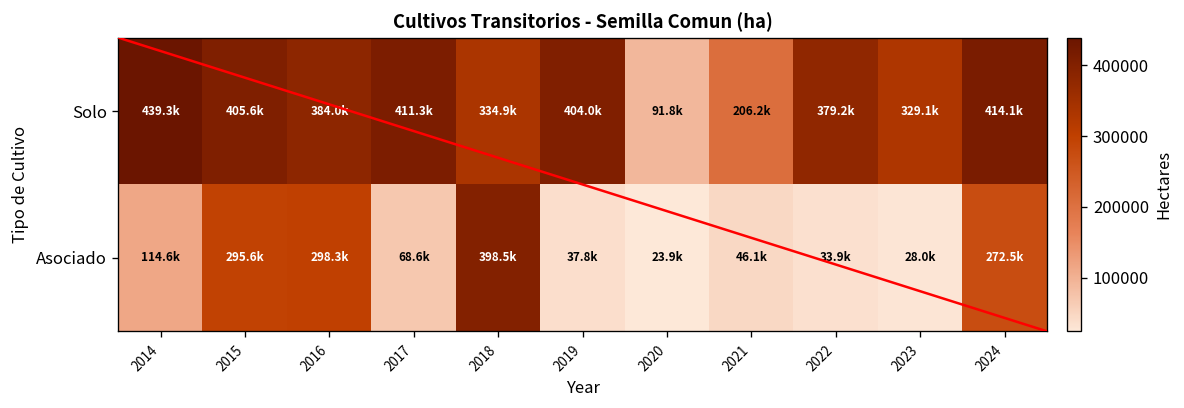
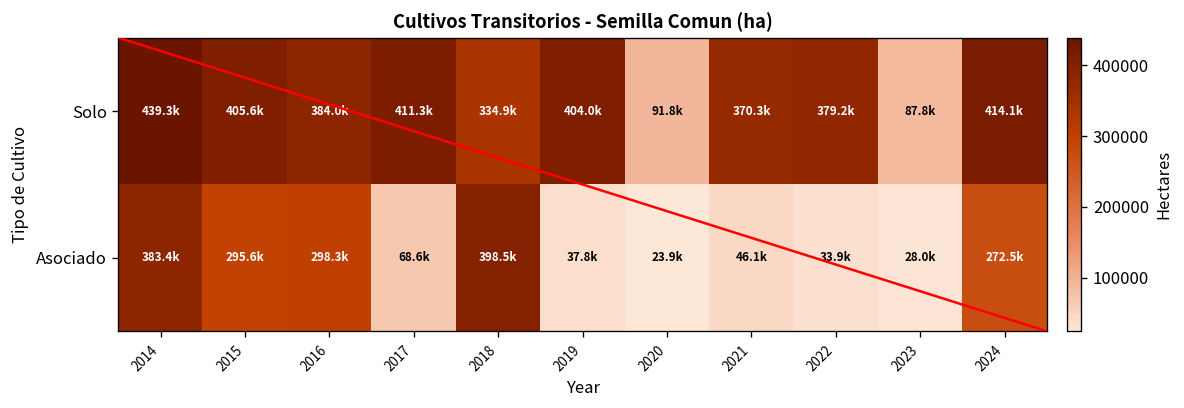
  {
    "Solo": {
      "2014": "439.3k",
      "2015": "405.6k",
      "2016": "384.0k",
      "2017": "411.3k",
      "2018": "334.9k",
      "2019": "404.0k",
      "2020": "91.8k",
-     "2021": "206.2k",
+     "2021": "370.3k",
      "2022": "379.2k",
-     "2023": "329.1k",
+     "2023": "87.8k",
      "2024": "414.1k"
    },
    "Asociado": {
-     "2014": "114.6k",
+     "2014": "383.4k",
      "2015": "295.6k",
      "2016": "298.3k",
      "2017": "68.6k",
      "2018": "398.5k",
      "2019": "37.8k",
      "2020": "23.9k",
      "2021": "46.1k",
      "2022": "33.9k",
      "2023": "28.0k",
      "2024": "272.5k"
    }
  }
